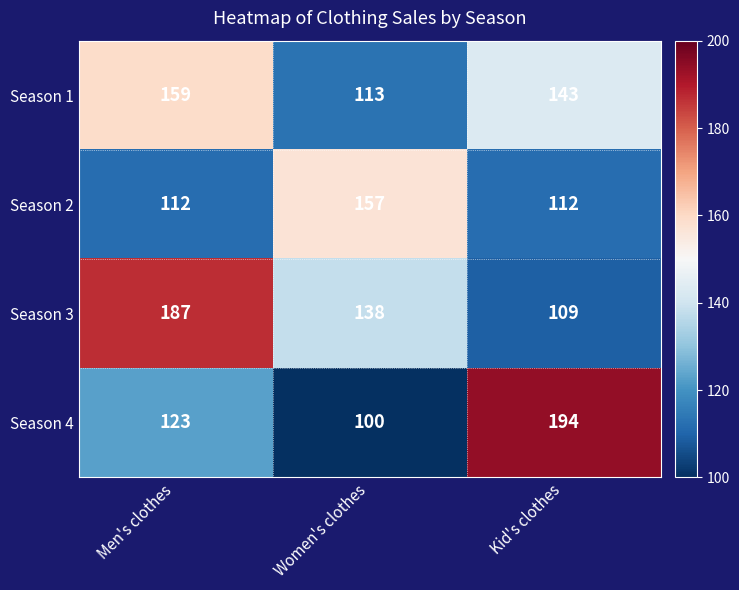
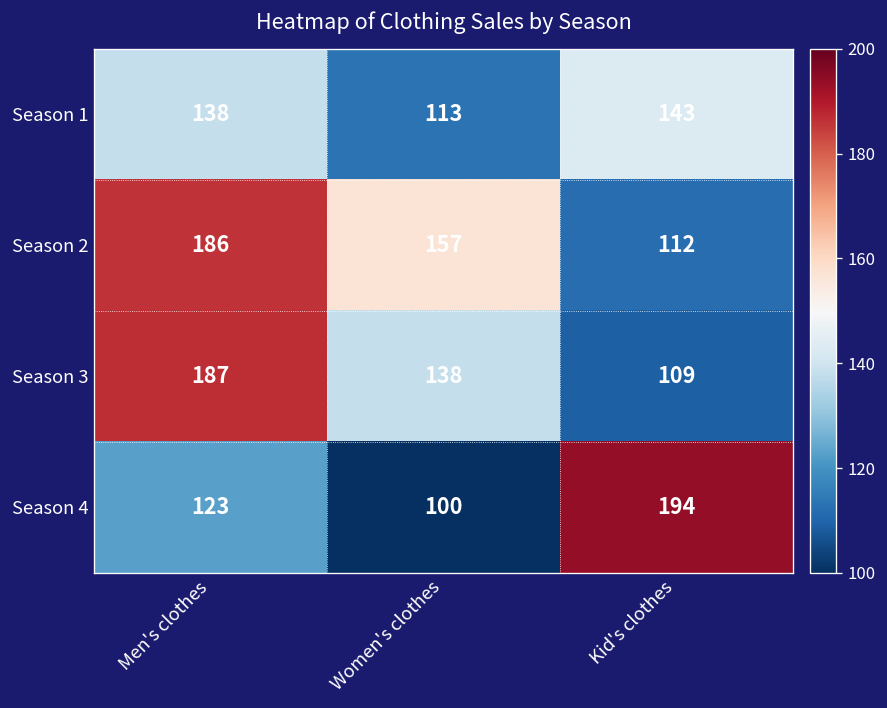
  {
    "Season 1": {
-     "Men's clothes": 159,
+     "Men's clothes": 138,
      "Women's clothes": 113
    },
    "Season 2": {
-     "Men's clothes": 112,
+     "Men's clothes": 186,
      "Kid's clothes": 112
    },
    "Season 3": {
      "Men's clothes": 187,
      "Women's clothes": 138,
      "Kid's clothes": 109
    },
    "Season 4": {
      "Men's clothes": 123,
      "Women's clothes": 100,
      "Kid's clothes": 194
    }
  }
